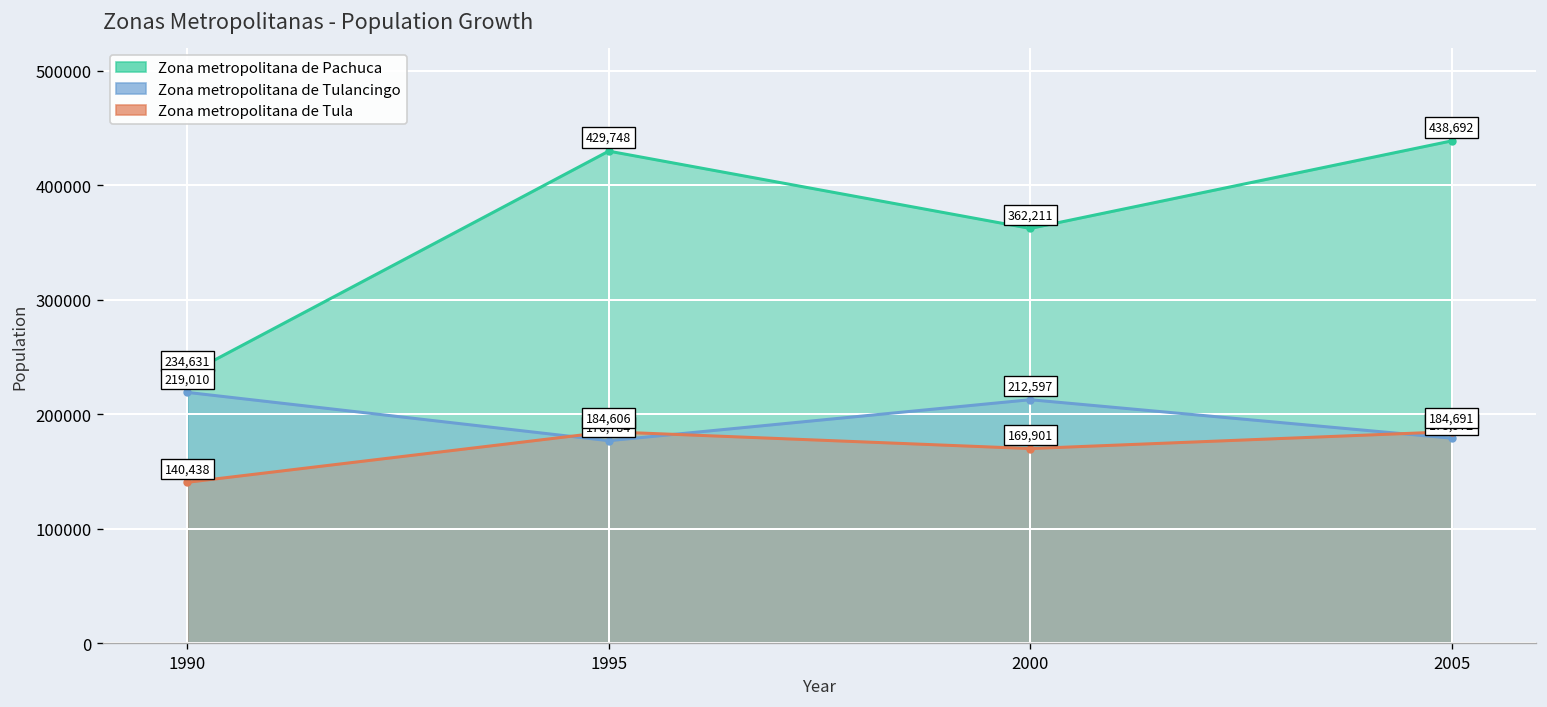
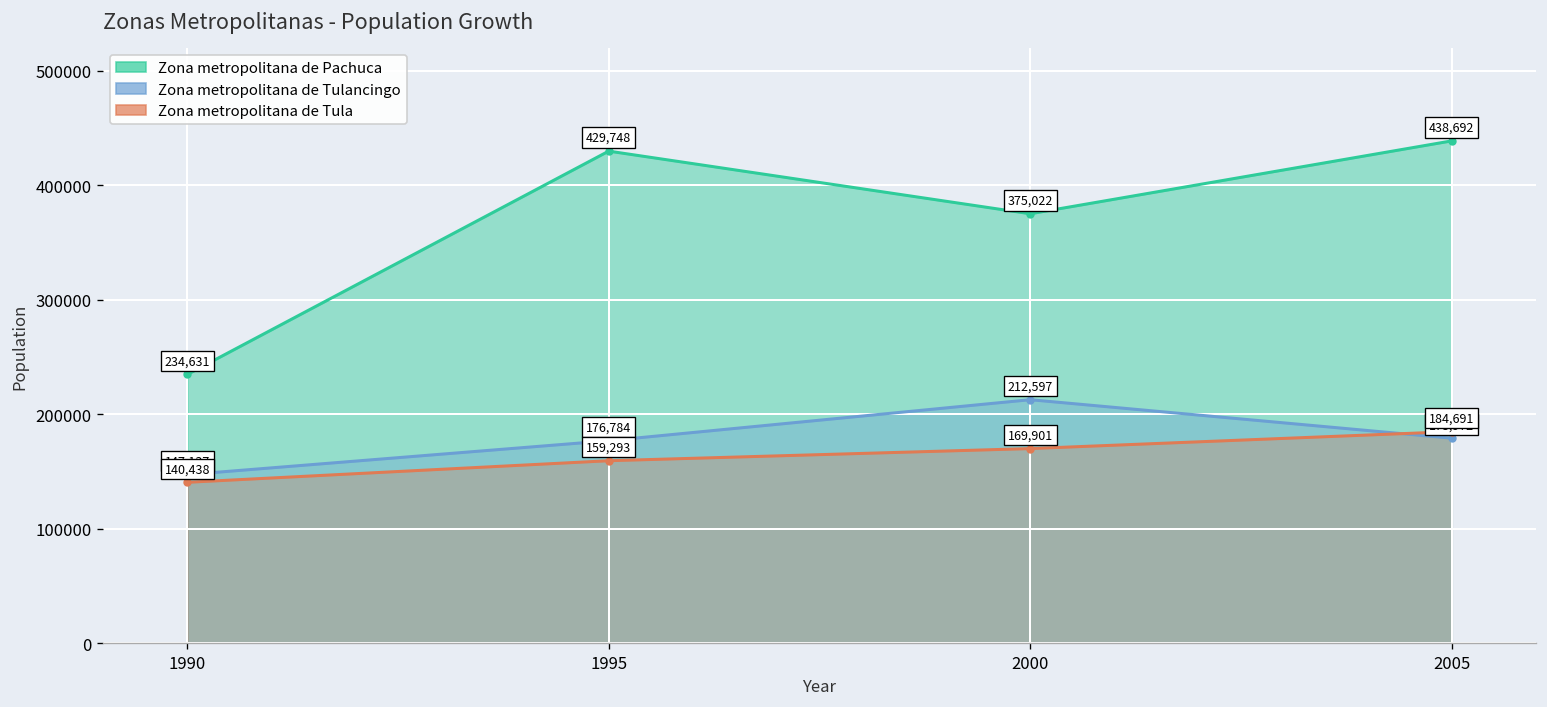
  {
    "Zona metropolitana de Pachuca": {
-     "2000": "362,211"
+     "2000": "375,022"
    },
    "Zona metropolitana de Tulancingo": {
-     "1990": "219,010"
+     "1990": "147,137"
    },
    "Zona metropolitana de Tula": {
-     "1995": "184,606"
+     "1995": "159,293"
    }
  }
